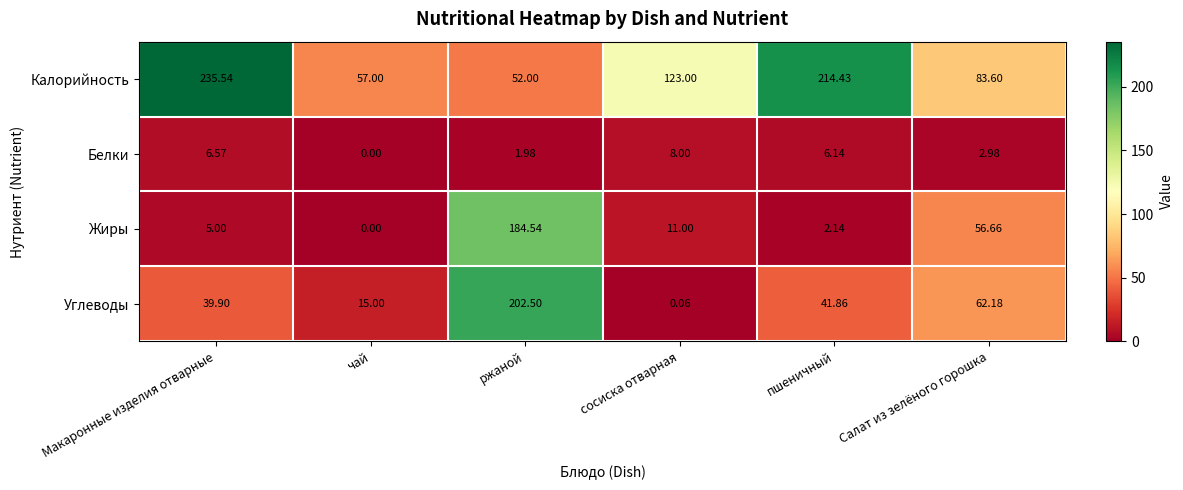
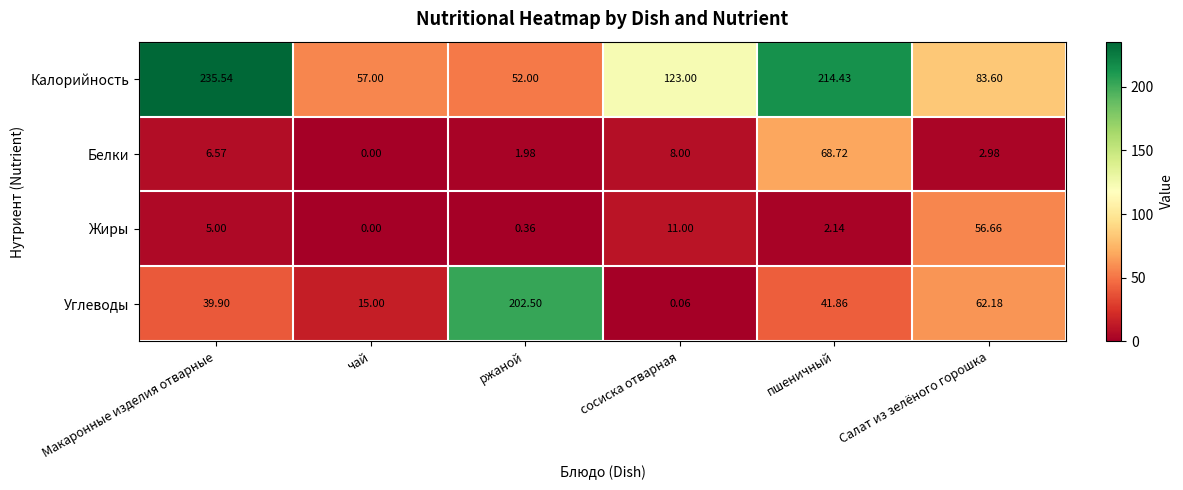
  {
    "Калорийность": {
      "Макаронные изделия отварные": 235.54,
      "чай": 57.00,
      "ржаной": 52.00,
      "сосиска отварная": 123.00,
      "пшеничный": 214.43,
      "Салат из зелёного горошка": 83.60
    },
    "Белки": {
      "Макаронные изделия отварные": 6.57,
      "чай": 0.00,
      "ржаной": 1.98,
      "сосиска отварная": 8.00,
-     "пшеничный": 6.14,
+     "пшеничный": 68.72,
      "Салат из зелёного горошка": 2.98
    },
    "Жиры": {
      "Макаронные изделия отварные": 5.00,
      "чай": 0.00,
-     "ржаной": 184.54,
+     "ржаной": 0.36,
      "сосиска отварная": 11.00,
      "пшеничный": 2.14,
      "Салат из зелёного горошка": 56.66
    },
    "Углеводы": {
      "Макаронные изделия отварные": 39.90,
      "чай": 15.00,
      "ржаной": 202.50,
      "сосиска отварная": 0.06,
      "пшеничный": 41.86,
      "Салат из зелёного горошка": 62.18
    }
  }
